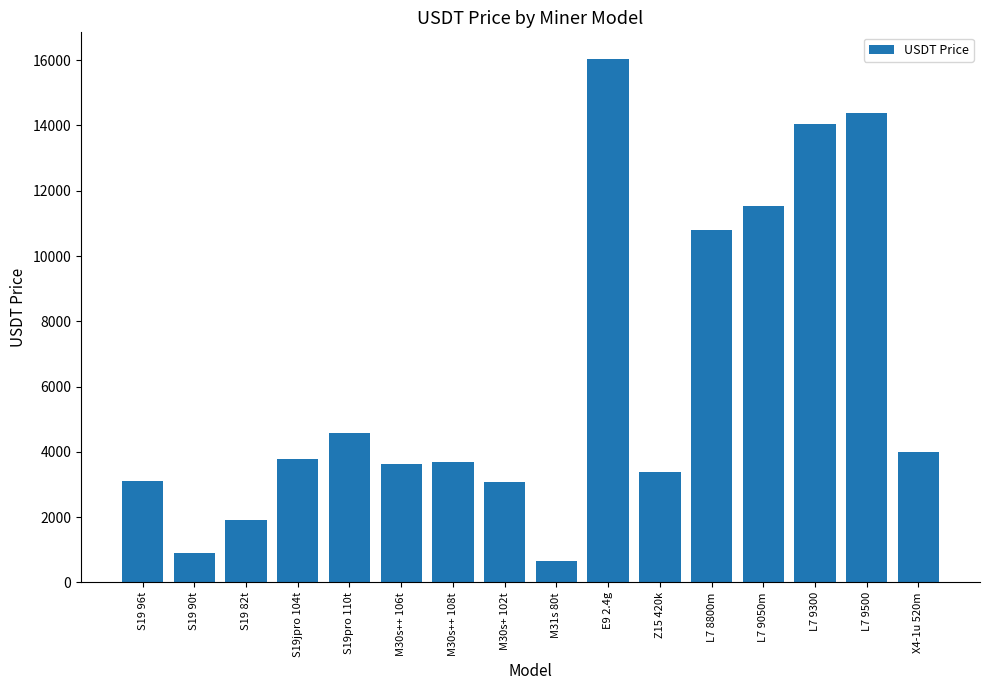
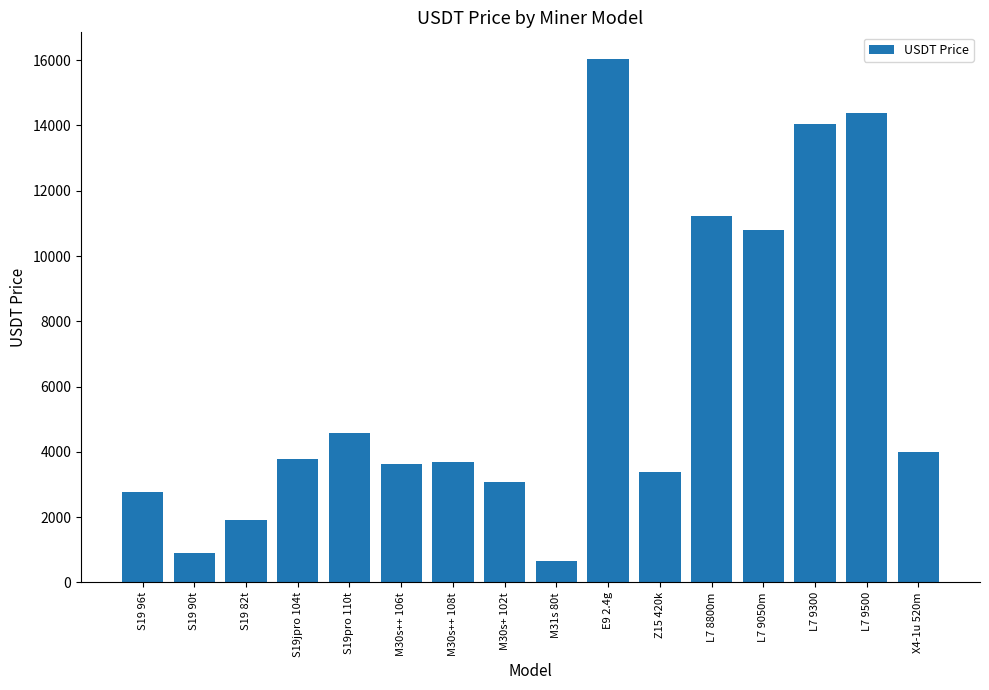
  {
-   "S19 96t": 3100,
+   "S19 96t": 2800,
    "S19 90t": 900,
    "S19 82t": 1900,
    "S19jpro 104t": 3800,
    "S19pro 110t": 4600,
    "M30s++ 106t": 3600,
    "M30s++ 108t": 3700,
    "M30s+ 102t": 3100,
    "M31s 80t": 700,
    "E9 2.4g": 16000,
    "Z15 420k": 3400,
-   "L7 8800m": 10800,
-   "L7 9050m": 11500,
+   "L7 8800m": 11200,
+   "L7 9050m": 10800,
    "L7 9300": 14000,
    "L7 9500": 14400,
    "X4-1u 520m": 4000
  }
